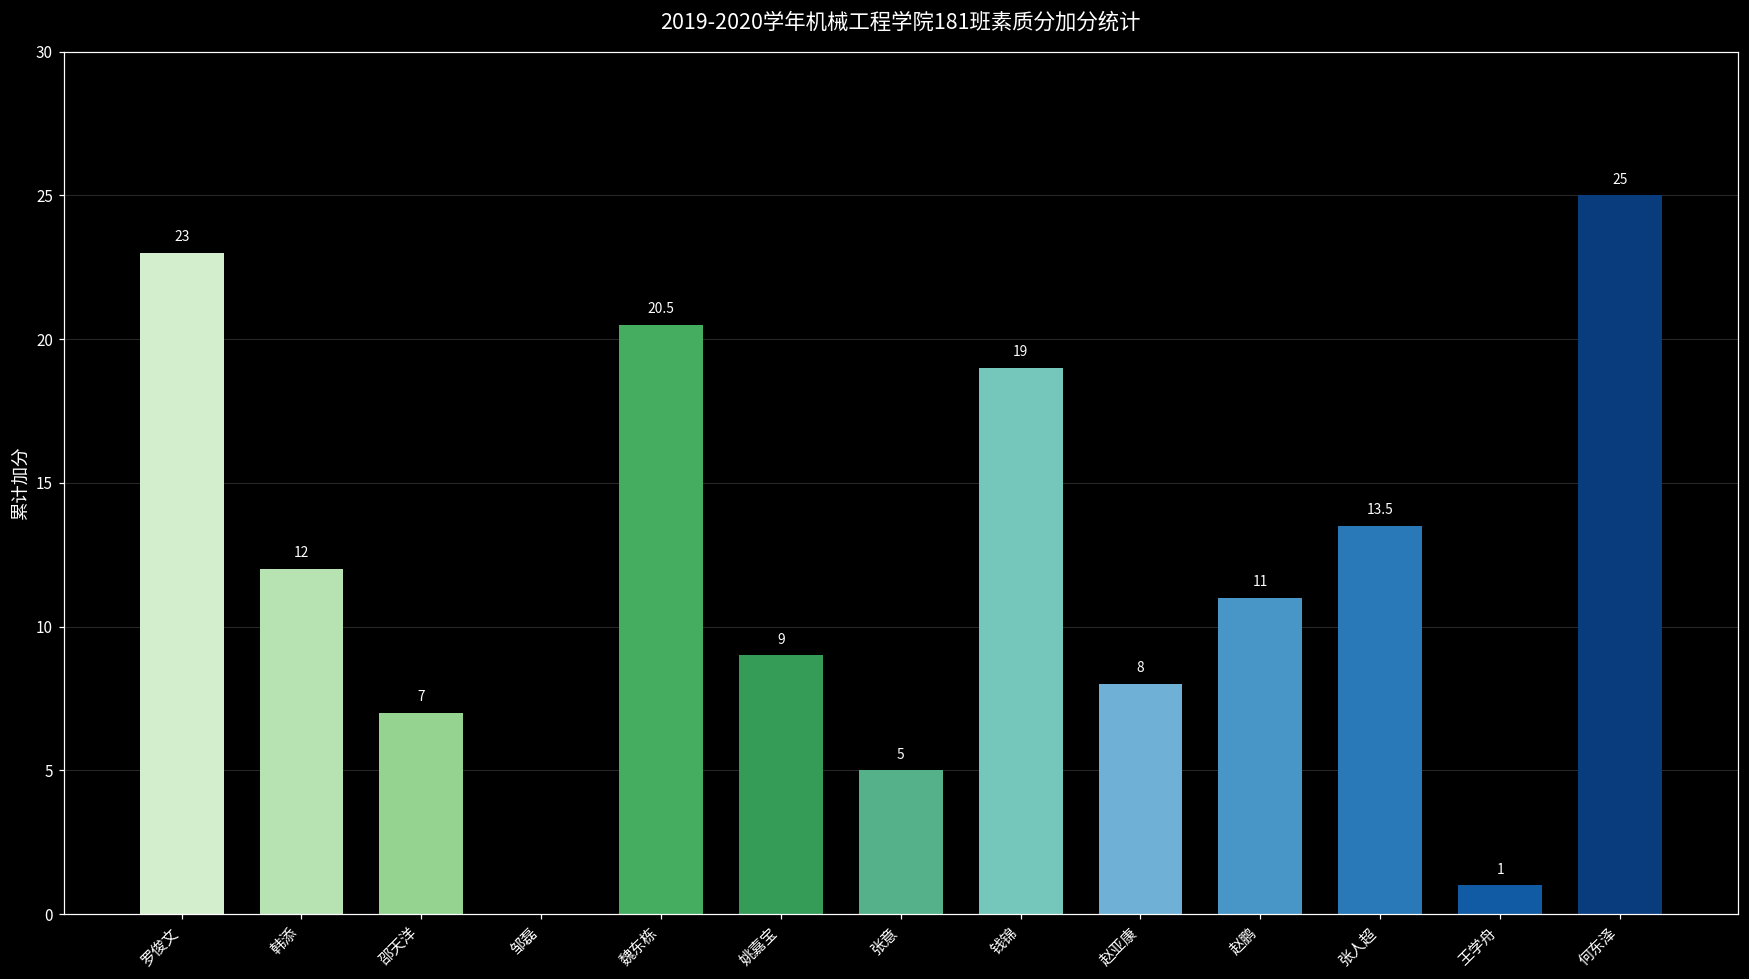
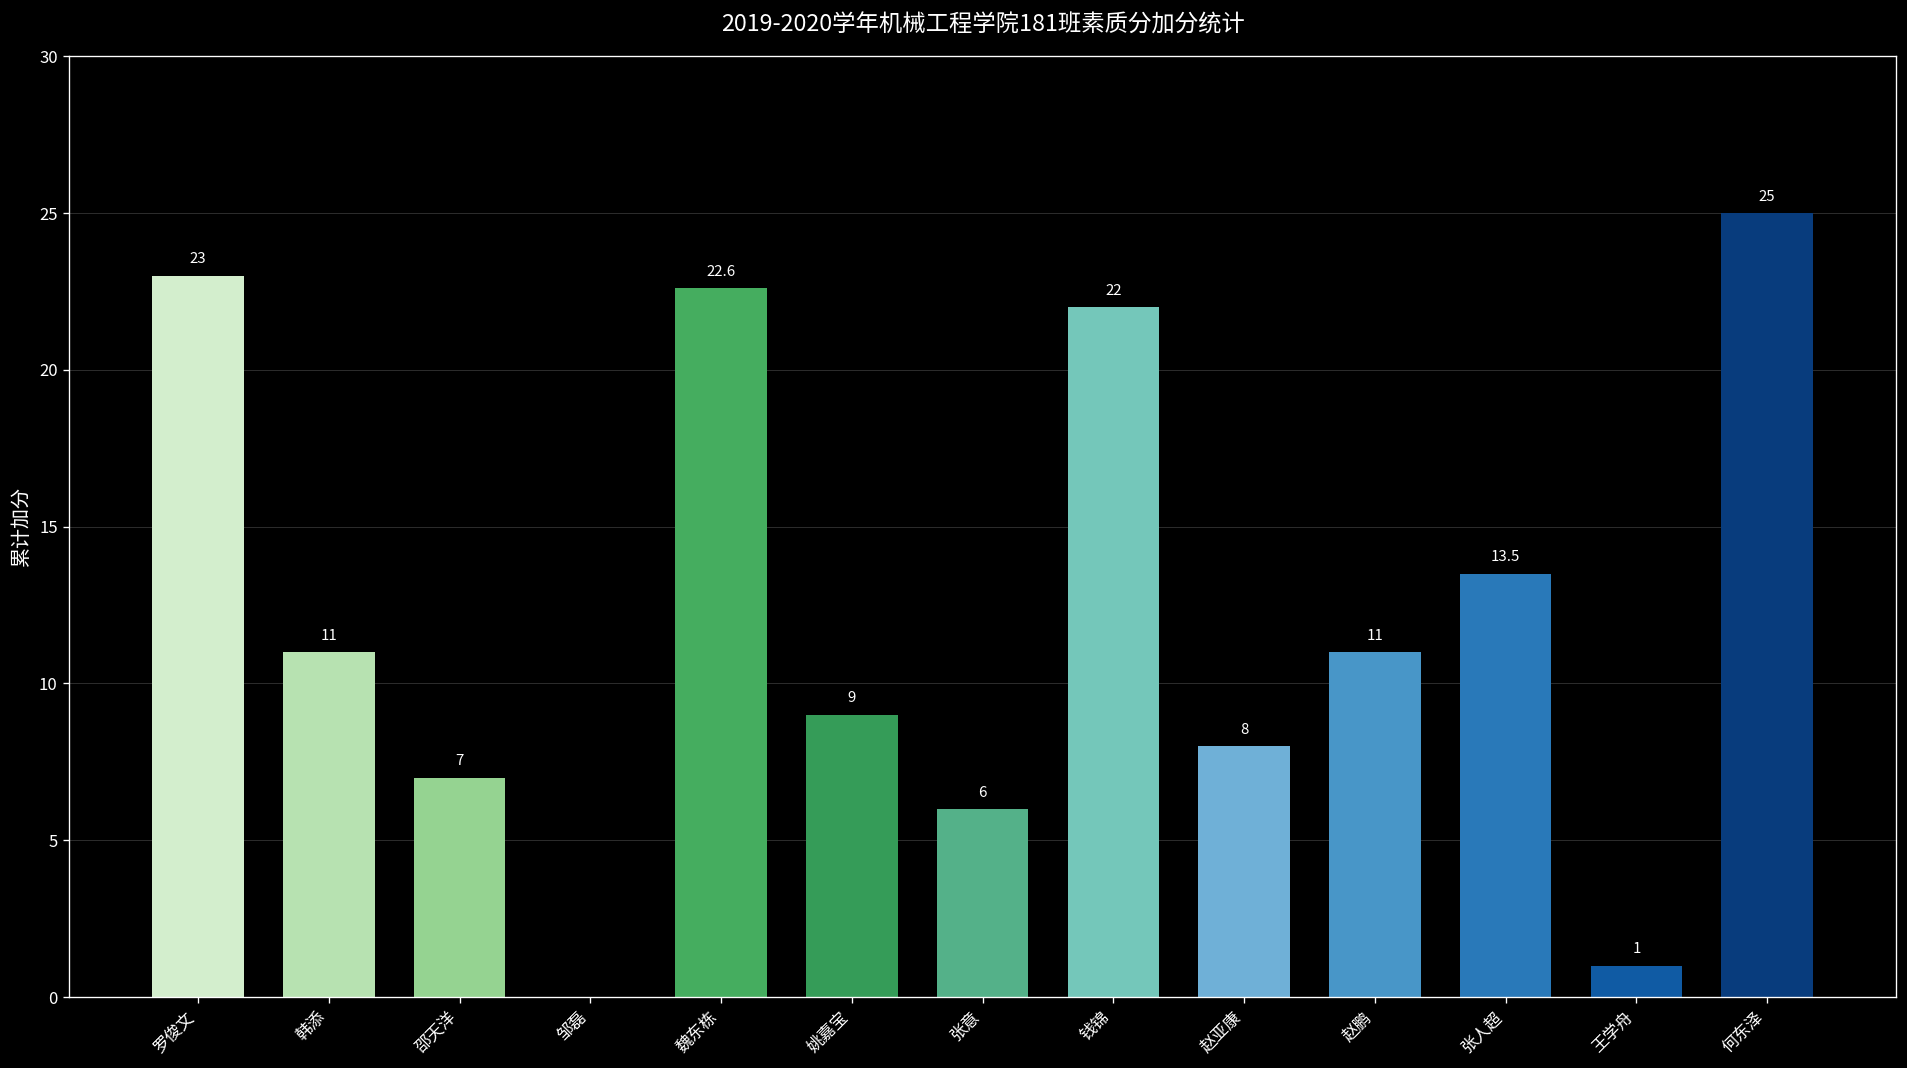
  {
    "罗俊文": 23,
-   "韩添": 12,
+   "韩添": 11,
    "邵天洋": 7,
-   "魏东栋": 20.5,
+   "魏东栋": 22.6,
    "姚嘉宝": 9,
-   "张意": 5,
-   "钱锦": 19,
+   "张意": 6,
+   "钱锦": 22,
    "赵亚康": 8,
    "赵鹏": 11,
    "张人超": 13.5,
    "王学舟": 1,
    "何东泽": 25
  }
